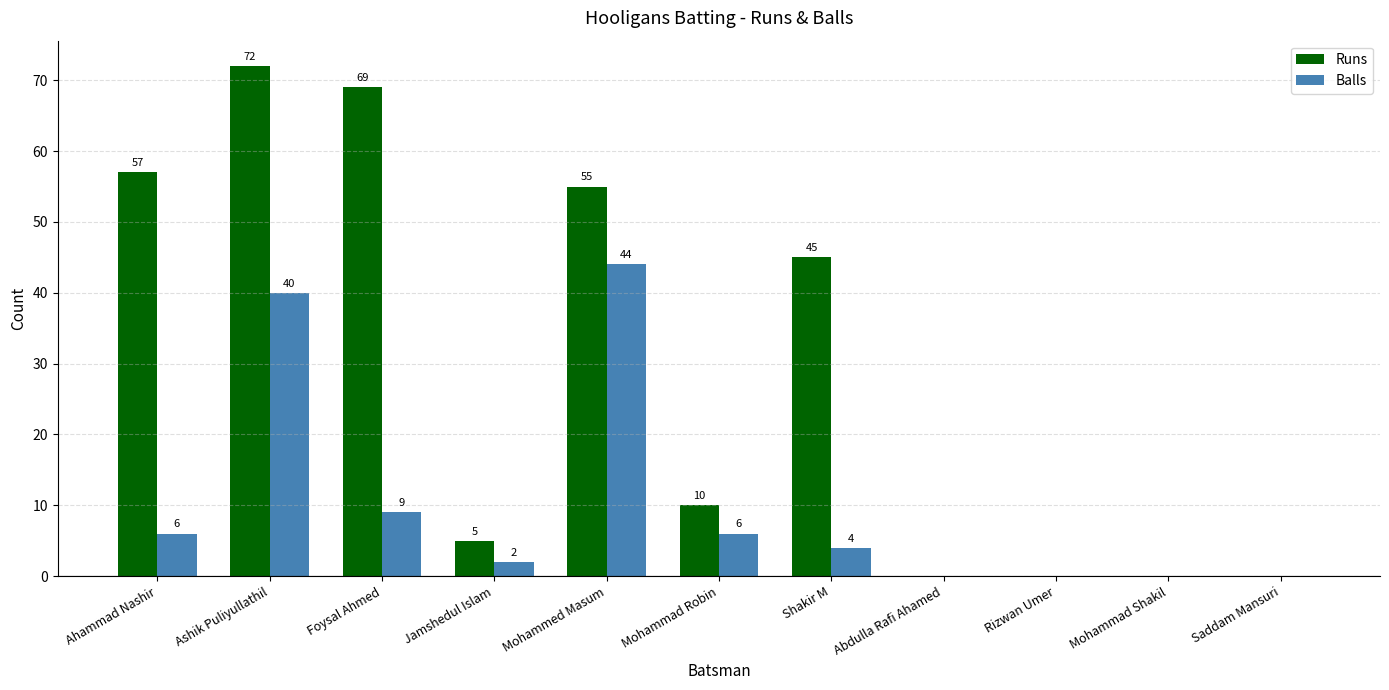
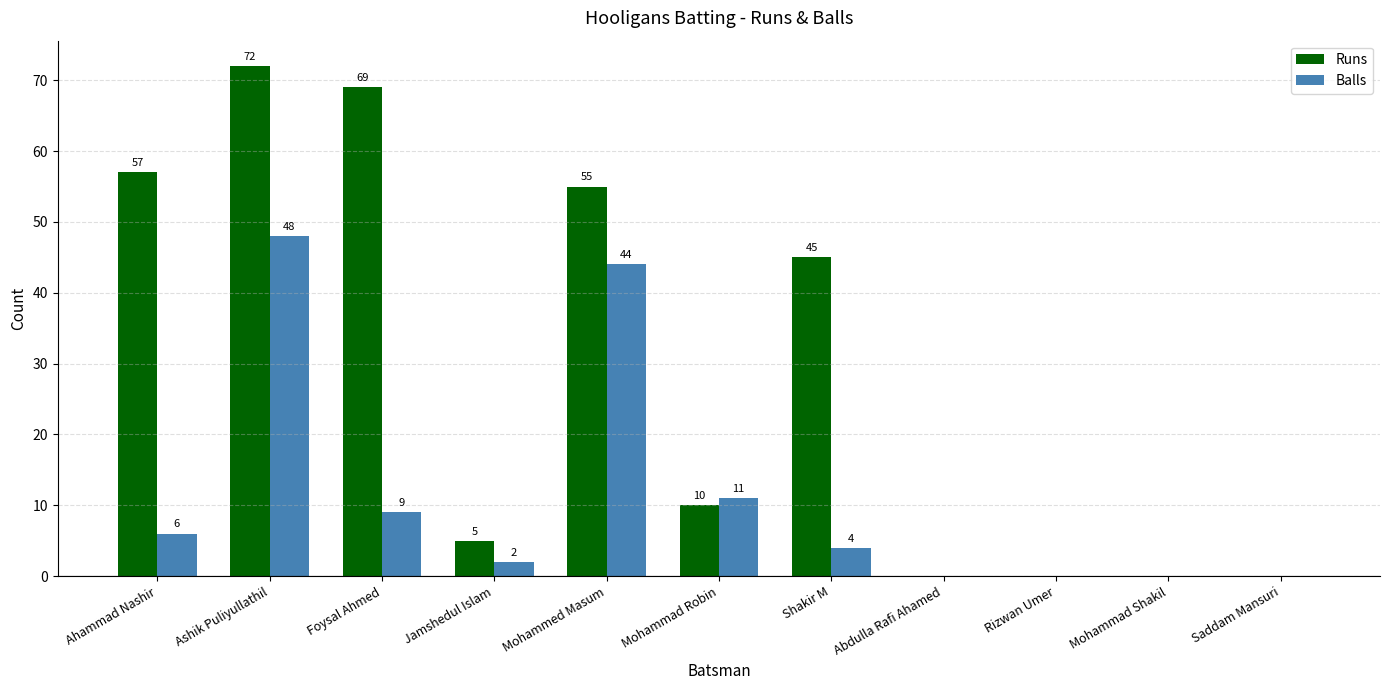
  {
    "Runs": {
      "Ahammad Nashir": 57,
      "Ashik Puliyullathil": 72,
      "Foysal Ahmed": 69,
      "Jamshedul Islam": 5,
      "Mohammed Masum": 55,
      "Mohammad Robin": 10,
      "Shakir M": 45
    },
    "Balls": {
      "Ahammad Nashir": 6,
-     "Ashik Puliyullathil": 40,
+     "Ashik Puliyullathil": 48,
      "Foysal Ahmed": 9,
      "Jamshedul Islam": 2,
      "Mohammed Masum": 44,
-     "Mohammad Robin": 6,
+     "Mohammad Robin": 11,
      "Shakir M": 4
    }
  }
